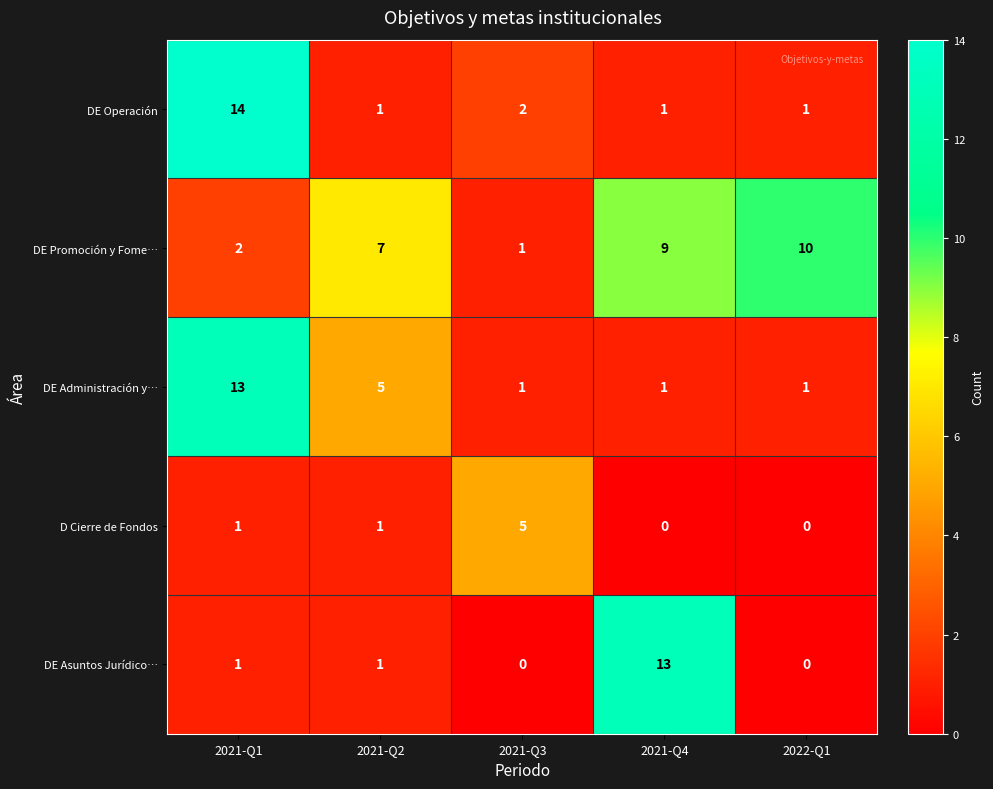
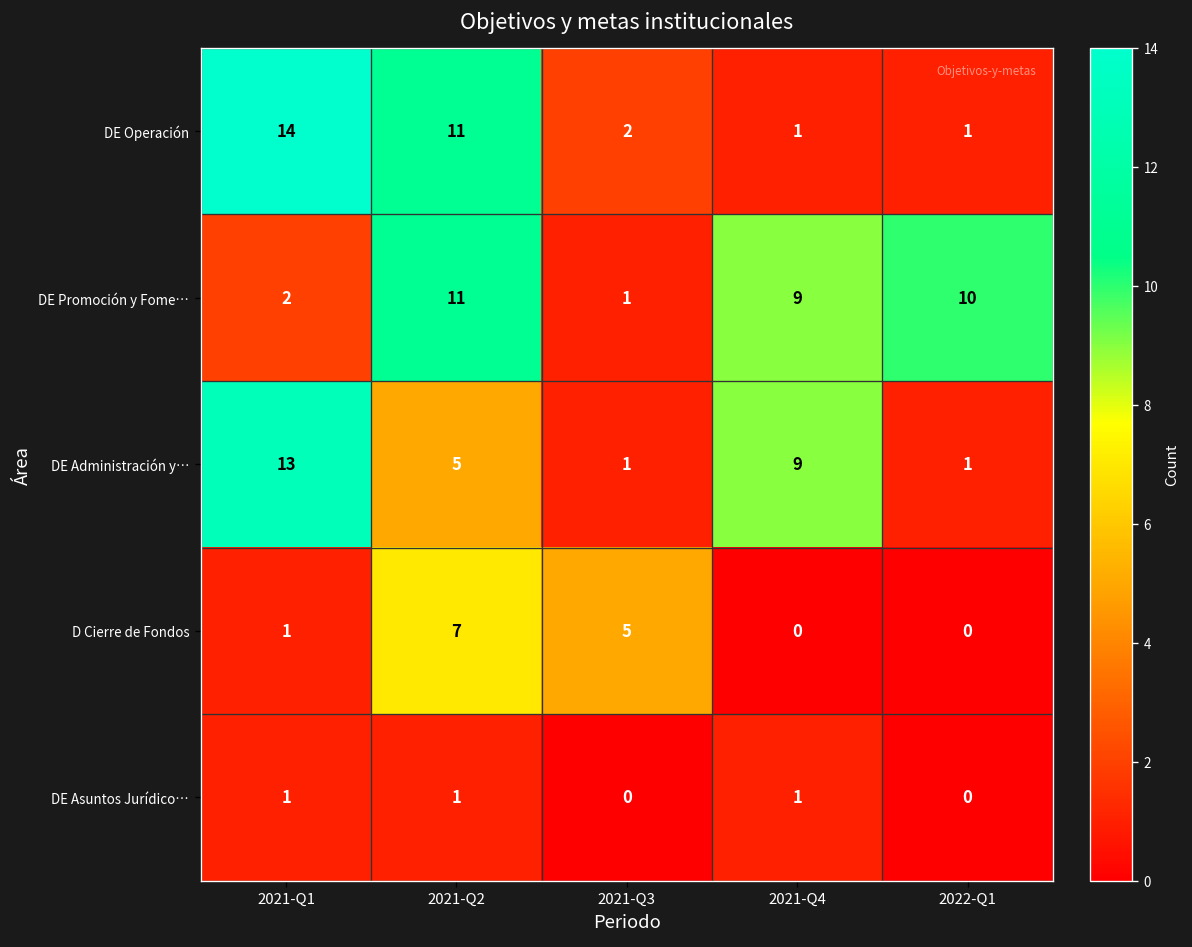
  {
    "DE Operación": {
      "2021-Q1": 14,
-     "2021-Q2": 1,
+     "2021-Q2": 11,
      "2021-Q3": 2,
      "2021-Q4": 1
    },
    "DE Promoción y Fome…": {
      "2021-Q1": 2,
-     "2021-Q2": 7,
+     "2021-Q2": 11,
      "2021-Q3": 1,
      "2021-Q4": 9,
      "2022-Q1": 10
    },
    "DE Administración y…": {
      "2021-Q1": 13,
      "2021-Q2": 5,
      "2021-Q3": 1,
-     "2021-Q4": 1,
+     "2021-Q4": 9,
      "2022-Q1": 1
    },
    "D Cierre de Fondos": {
      "2021-Q1": 1,
-     "2021-Q2": 1,
+     "2021-Q2": 7,
      "2021-Q3": 5,
      "2021-Q4": 0,
      "2022-Q1": 0
    },
    "DE Asuntos Jurídico…": {
      "2021-Q1": 1,
      "2021-Q2": 1,
      "2021-Q3": 0,
-     "2021-Q4": 13,
+     "2021-Q4": 1,
      "2022-Q1": 0
    }
  }
